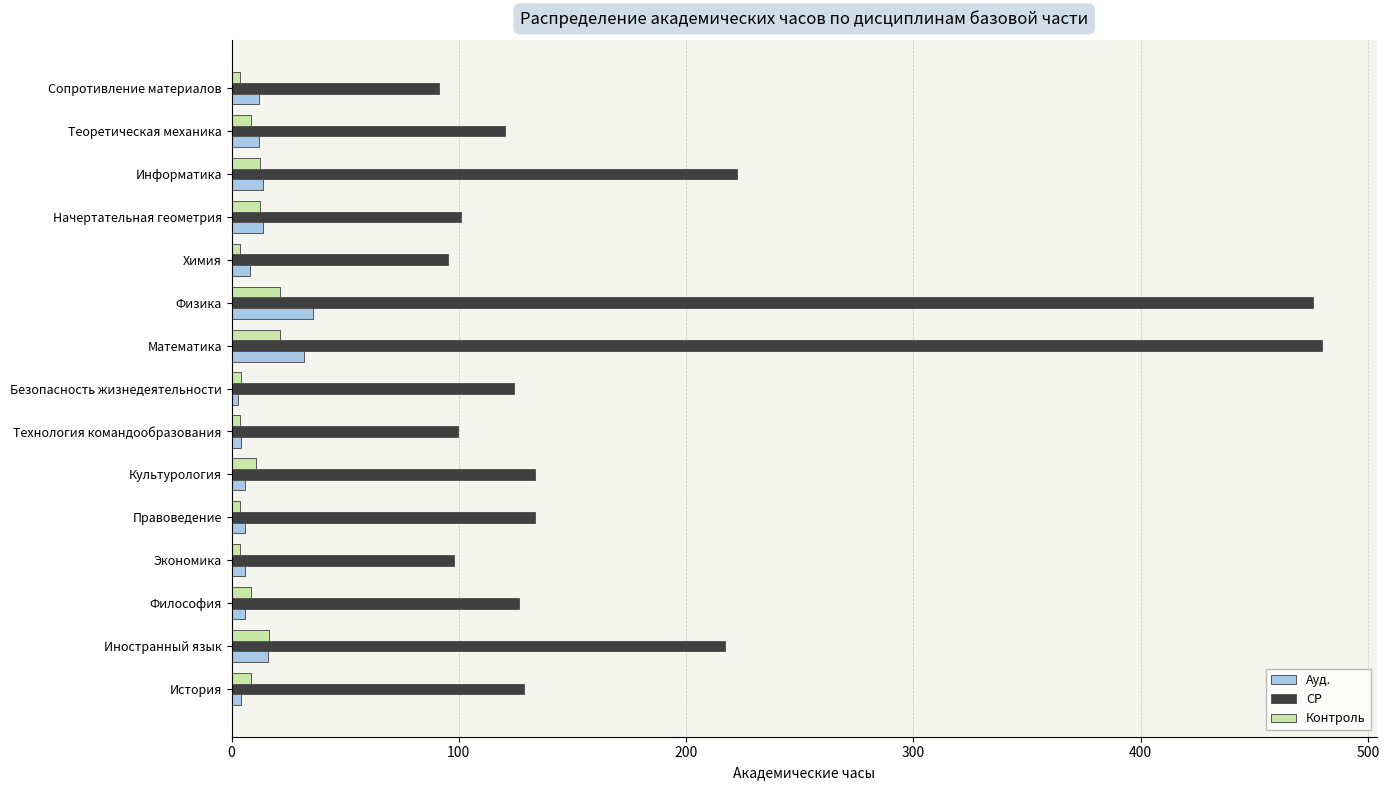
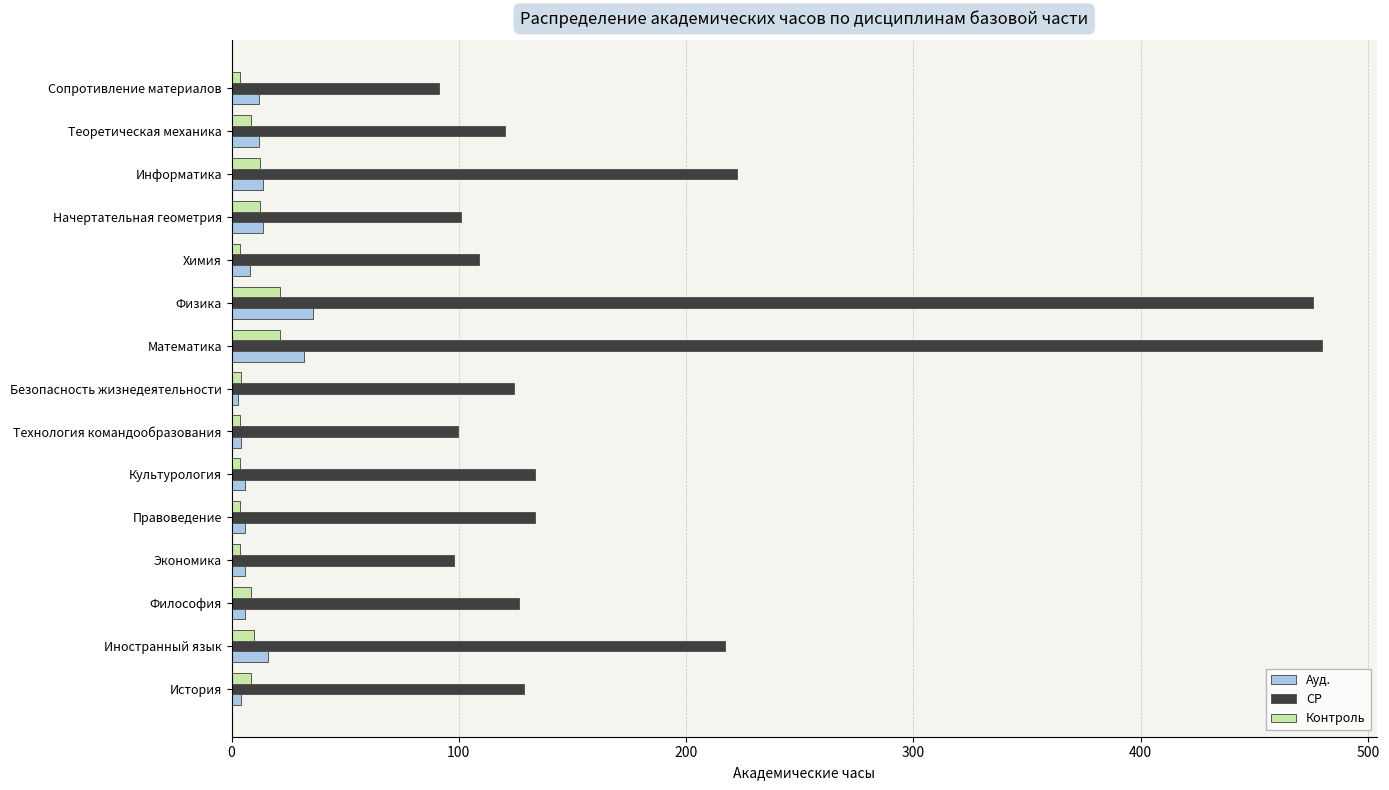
  {
    "Ауд.": {
      "Сопротивление материалов": 12,
      "Теоретическая механика": 12,
      "Информатика": 14,
      "Начертательная геометрия": 14,
      "Химия": 8,
      "Физика": 36,
      "Математика": 32,
      "Безопасность жизнедеятельности": 3,
      "Технология командообразования": 4,
      "Культурология": 6,
      "Правоведение": 6,
      "Экономика": 6,
      "Философия": 6,
      "Иностранный язык": 16,
      "История": 4
    },
    "СР": {
      "Сопротивление материалов": 91,
      "Теоретическая механика": 120,
      "Информатика": 222,
      "Начертательная геометрия": 101,
-     "Химия": 95,
+     "Химия": 109,
      "Физика": 476,
      "Математика": 480,
      "Безопасность жизнедеятельности": 124,
      "Технология командообразования": 100,
      "Культурология": 133,
      "Правоведение": 133,
      "Экономика": 98,
      "Философия": 126,
      "Иностранный язык": 217,
      "История": 129
    },
    "Контроль": {
      "Сопротивление материалов": 4,
      "Теоретическая механика": 9,
      "Информатика": 13,
      "Начертательная геометрия": 13,
      "Химия": 4,
      "Физика": 21,
      "Математика": 21,
      "Безопасность жизнедеятельности": 4,
      "Технология командообразования": 4,
-     "Культурология": 11,
+     "Культурология": 4,
      "Правоведение": 4,
      "Экономика": 4,
      "Философия": 9,
-     "Иностранный язык": 17,
+     "Иностранный язык": 10,
      "История": 9
    }
  }
